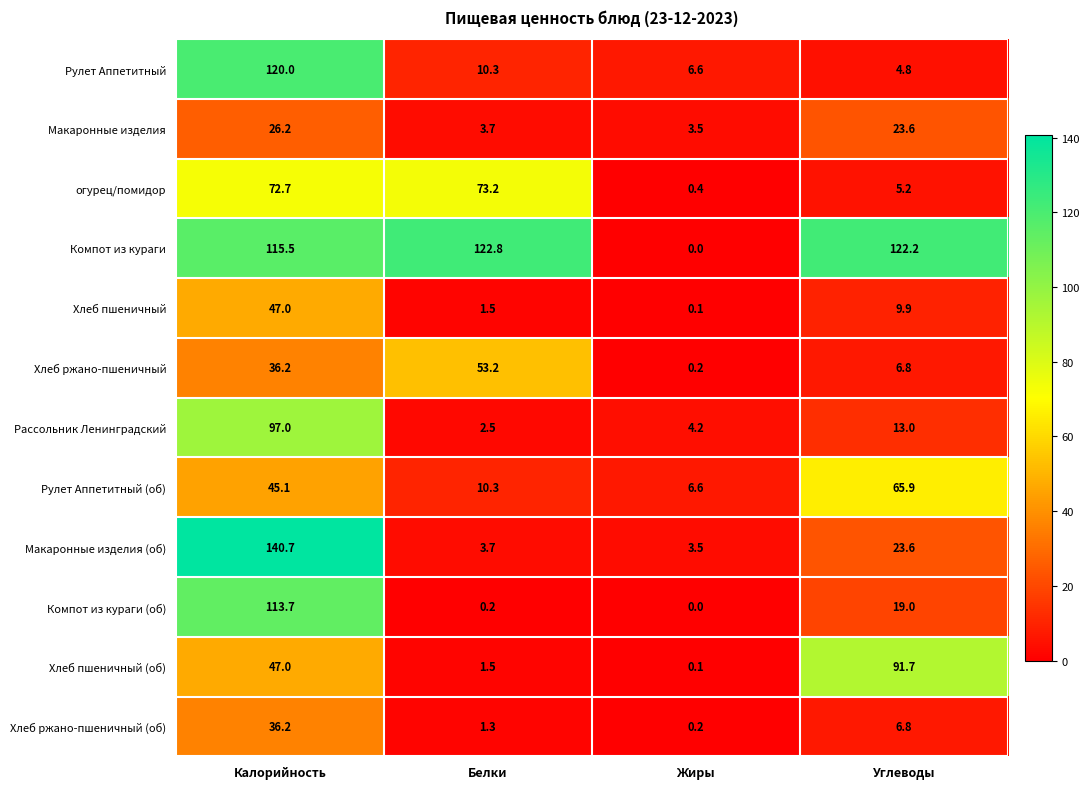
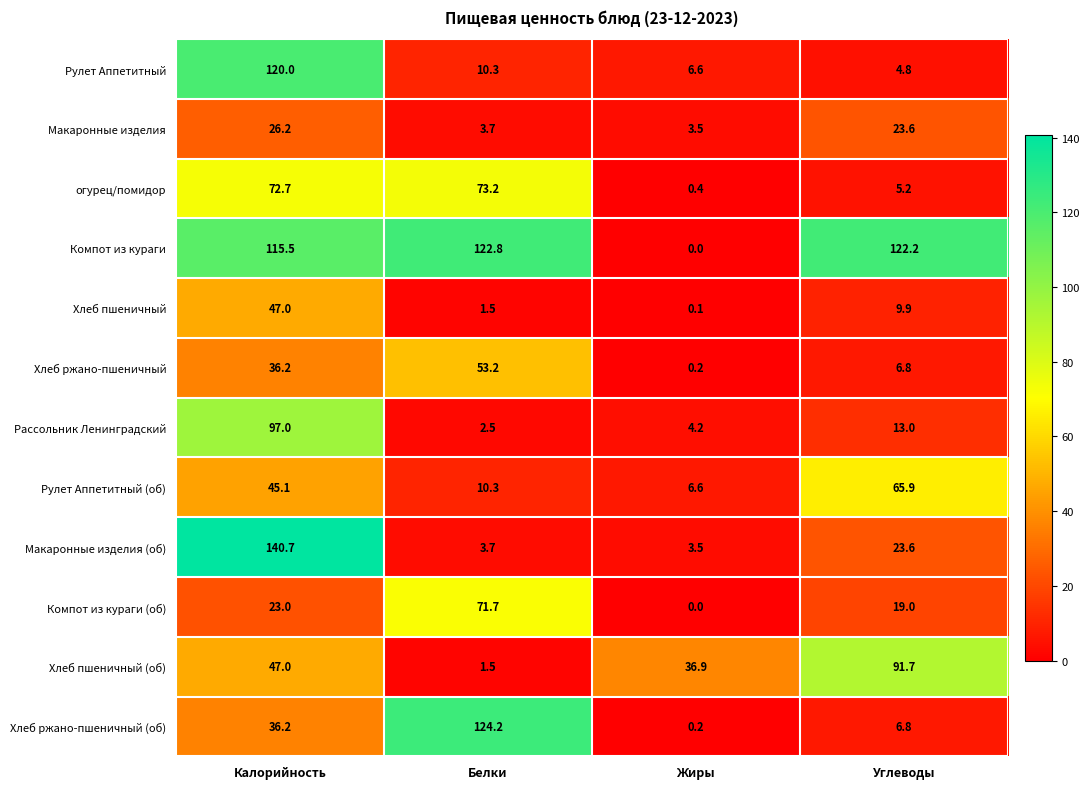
  {
    "Рулет Аппетитный": {
      "Калорийность": 120.0,
      "Белки": 10.3,
      "Жиры": 6.6,
      "Углеводы": 4.8
    },
    "Макаронные изделия": {
      "Калорийность": 26.2,
      "Белки": 3.7,
      "Жиры": 3.5,
      "Углеводы": 23.6
    },
    "огурец/помидор": {
      "Калорийность": 72.7,
      "Белки": 73.2,
      "Жиры": 0.4,
      "Углеводы": 5.2
    },
    "Компот из кураги": {
      "Калорийность": 115.5,
      "Белки": 122.8,
      "Жиры": 0.0,
      "Углеводы": 122.2
    },
    "Хлеб пшеничный": {
      "Калорийность": 47.0,
      "Белки": 1.5,
      "Жиры": 0.1,
      "Углеводы": 9.9
    },
    "Хлеб ржано-пшеничный": {
      "Калорийность": 36.2,
      "Белки": 53.2,
      "Жиры": 0.2,
      "Углеводы": 6.8
    },
    "Рассольник Ленинградский": {
      "Калорийность": 97.0,
      "Белки": 2.5,
      "Жиры": 4.2,
      "Углеводы": 13.0
    },
    "Рулет Аппетитный (об)": {
      "Калорийность": 45.1,
      "Белки": 10.3,
      "Жиры": 6.6,
      "Углеводы": 65.9
    },
    "Макаронные изделия (об)": {
      "Калорийность": 140.7,
      "Белки": 3.7,
      "Жиры": 3.5,
      "Углеводы": 23.6
    },
    "Компот из кураги (об)": {
-     "Калорийность": 113.7,
-     "Белки": 0.2,
+     "Калорийность": 23.0,
+     "Белки": 71.7,
      "Жиры": 0.0,
      "Углеводы": 19.0
    },
    "Хлеб пшеничный (об)": {
      "Калорийность": 47.0,
      "Белки": 1.5,
-     "Жиры": 0.1,
+     "Жиры": 36.9,
      "Углеводы": 91.7
    },
    "Хлеб ржано-пшеничный (об)": {
      "Калорийность": 36.2,
-     "Белки": 1.3,
+     "Белки": 124.2,
      "Жиры": 0.2,
      "Углеводы": 6.8
    }
  }
